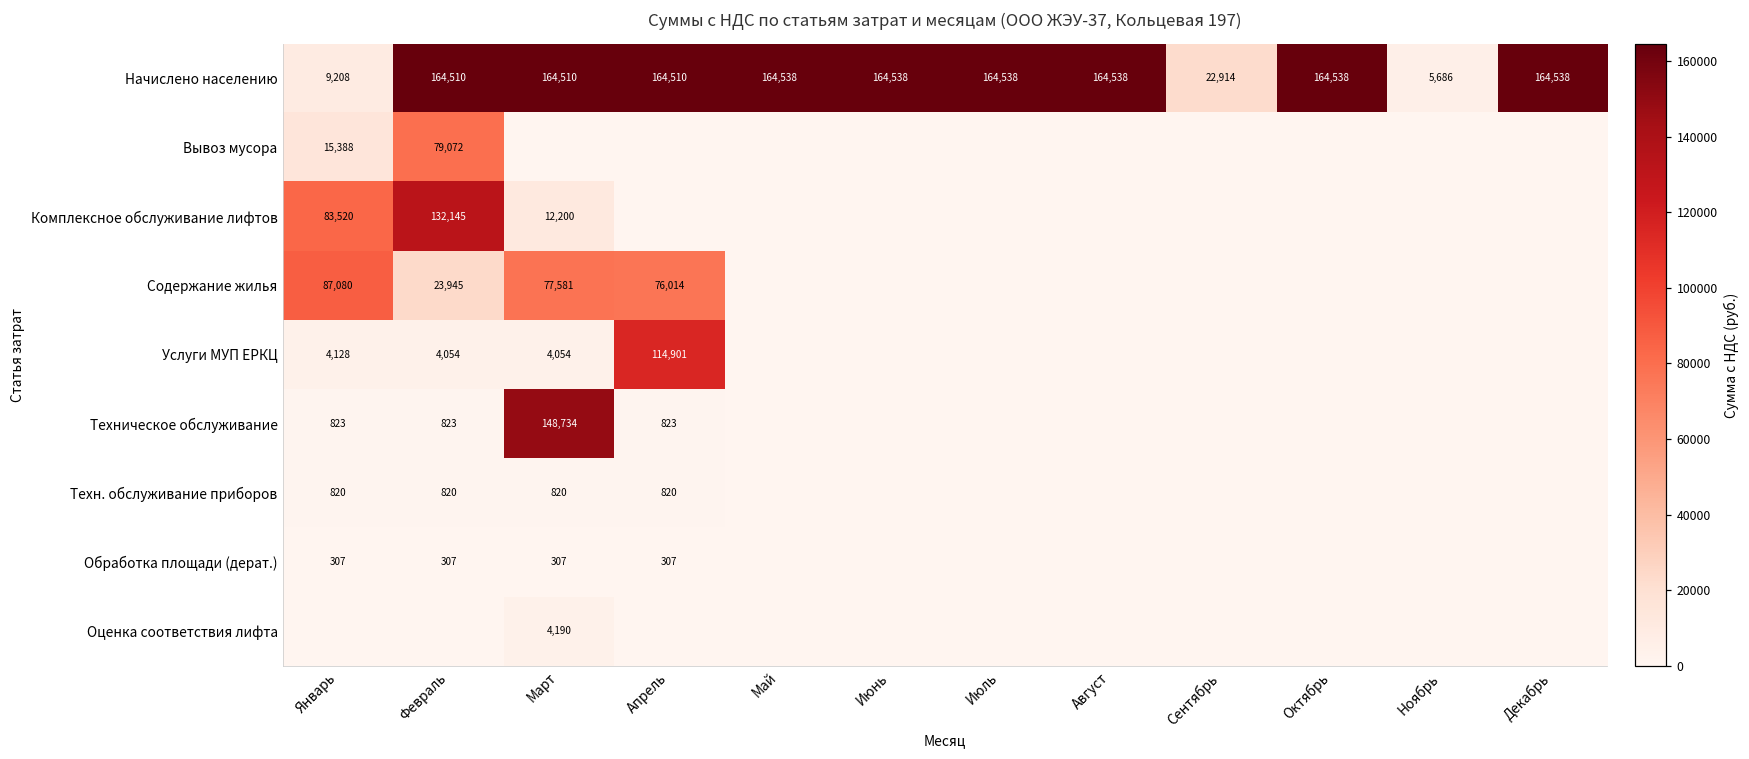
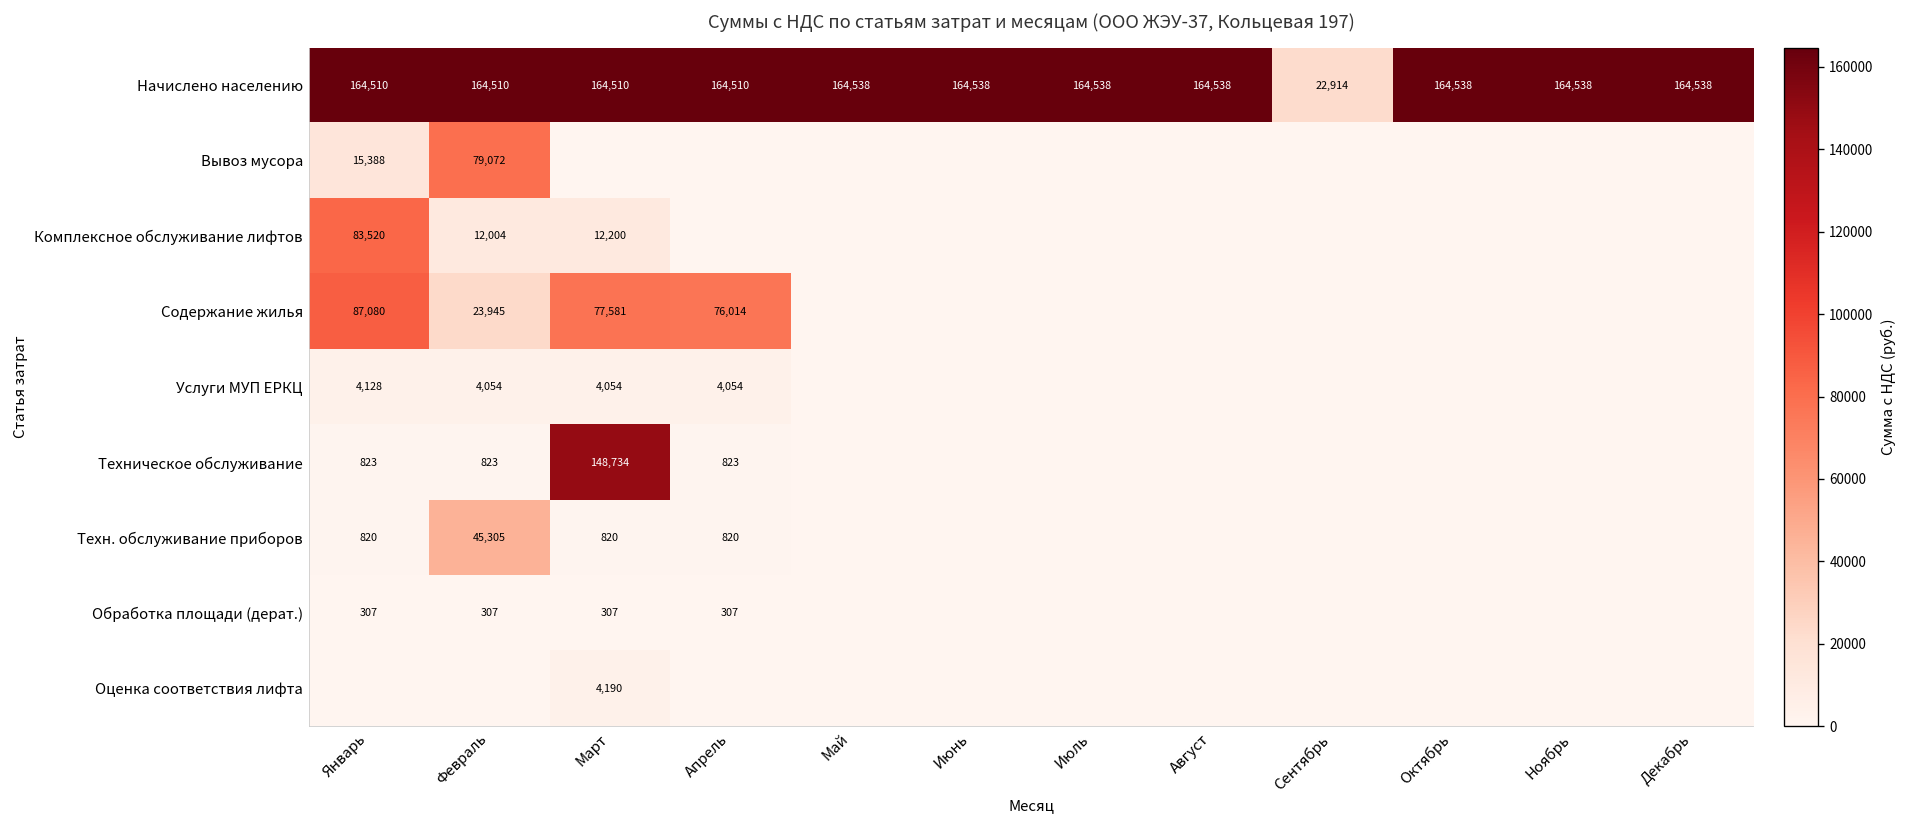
  {
    "Начислено населению": {
-     "Январь": "9,208",
+     "Январь": "164,510",
      "Февраль": "164,510",
      "Март": "164,510",
      "Апрель": "164,510",
      "Май": "164,538",
      "Июнь": "164,538",
      "Июль": "164,538",
      "Август": "164,538",
      "Сентябрь": "22,914",
      "Октябрь": "164,538",
-     "Ноябрь": "5,686",
+     "Ноябрь": "164,538",
      "Декабрь": "164,538"
    },
    "Вывоз мусора": {
      "Январь": "15,388",
      "Февраль": "79,072"
    },
    "Комплексное обслуживание лифтов": {
      "Январь": "83,520",
-     "Февраль": "132,145",
+     "Февраль": "12,004",
      "Март": "12,200"
    },
    "Содержание жилья": {
      "Январь": "87,080",
      "Февраль": "23,945",
      "Март": "77,581",
      "Апрель": "76,014"
    },
    "Услуги МУП ЕРКЦ": {
      "Январь": "4,128",
      "Февраль": "4,054",
      "Март": "4,054",
-     "Апрель": "114,901"
+     "Апрель": "4,054"
    },
    "Техническое обслуживание": {
      "Январь": "823",
      "Февраль": "823",
      "Март": "148,734",
      "Апрель": "823"
    },
    "Техн. обслуживание приборов": {
      "Январь": "820",
-     "Февраль": "820",
+     "Февраль": "45,305",
      "Март": "820",
      "Апрель": "820"
    },
    "Обработка площади (дерат.)": {
      "Январь": "307",
      "Февраль": "307",
      "Март": "307",
      "Апрель": "307"
    },
    "Оценка соответствия лифта": {
      "Март": "4,190"
    }
  }
